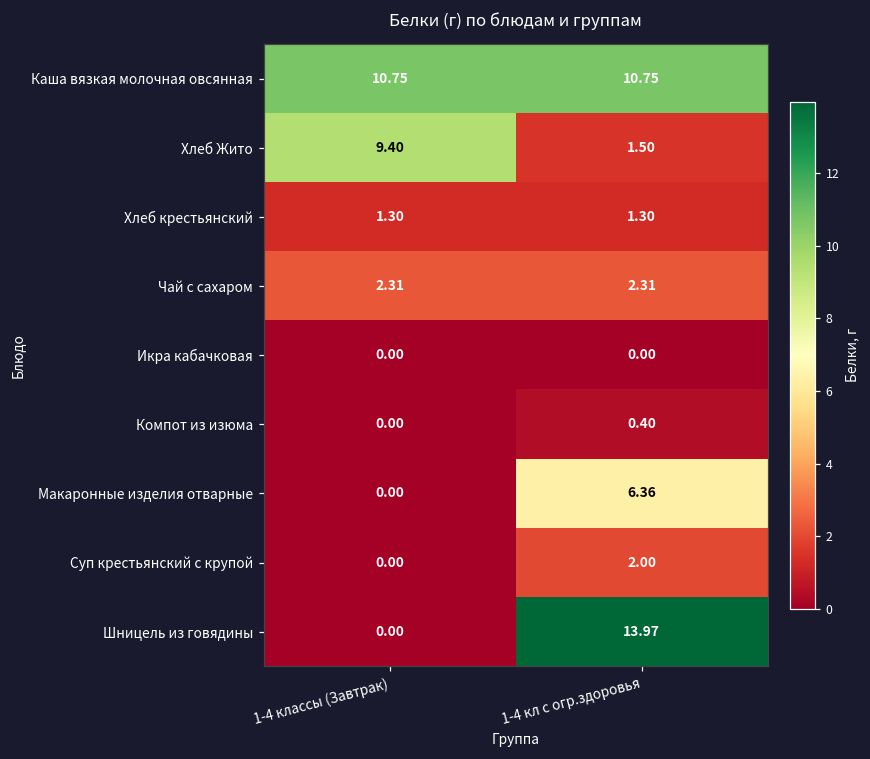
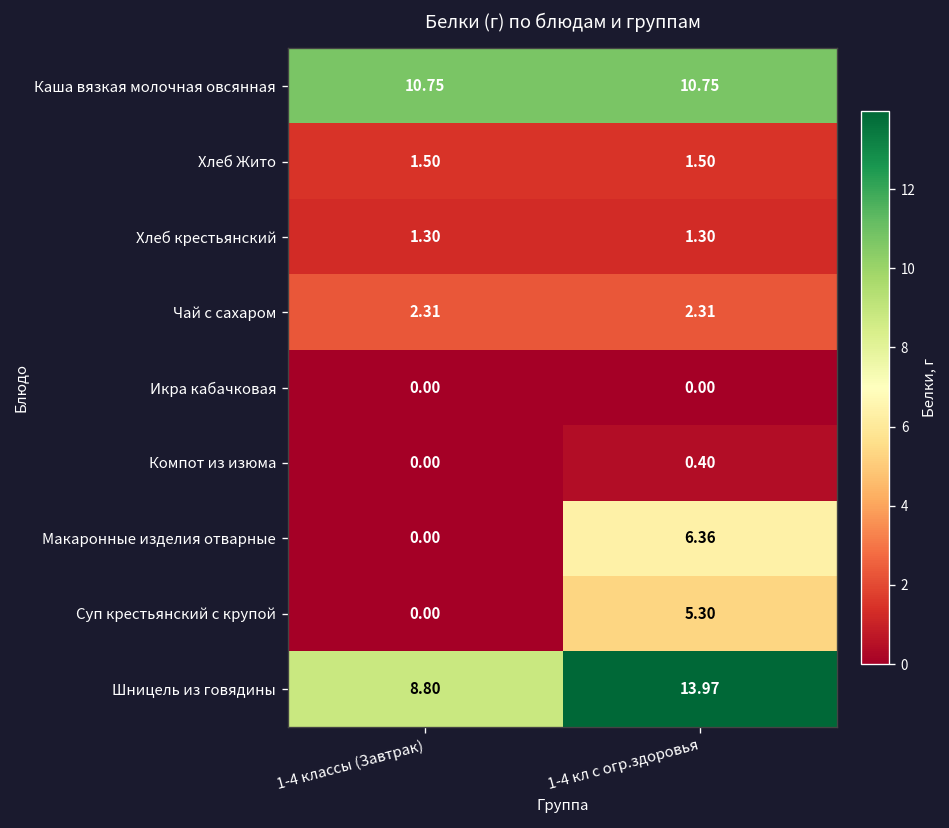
  {
    "Каша вязкая молочная овсянная": {
      "1-4 классы (Завтрак)": 10.75,
      "1-4 кл с огр.здоровья": 10.75
    },
    "Хлеб Жито": {
-     "1-4 классы (Завтрак)": 9.40,
+     "1-4 классы (Завтрак)": 1.50,
      "1-4 кл с огр.здоровья": 1.50
    },
    "Хлеб крестьянский": {
      "1-4 классы (Завтрак)": 1.30,
      "1-4 кл с огр.здоровья": 1.30
    },
    "Чай с сахаром": {
      "1-4 классы (Завтрак)": 2.31,
      "1-4 кл с огр.здоровья": 2.31
    },
    "Икра кабачковая": {
      "1-4 классы (Завтрак)": 0.00,
      "1-4 кл с огр.здоровья": 0.00
    },
    "Компот из изюма": {
      "1-4 классы (Завтрак)": 0.00,
      "1-4 кл с огр.здоровья": 0.40
    },
    "Макаронные изделия отварные": {
      "1-4 классы (Завтрак)": 0.00,
      "1-4 кл с огр.здоровья": 6.36
    },
    "Суп крестьянский с крупой": {
      "1-4 классы (Завтрак)": 0.00,
-     "1-4 кл с огр.здоровья": 2.00
+     "1-4 кл с огр.здоровья": 5.30
    },
    "Шницель из говядины": {
-     "1-4 классы (Завтрак)": 0.00,
+     "1-4 классы (Завтрак)": 8.80,
      "1-4 кл с огр.здоровья": 13.97
    }
  }
